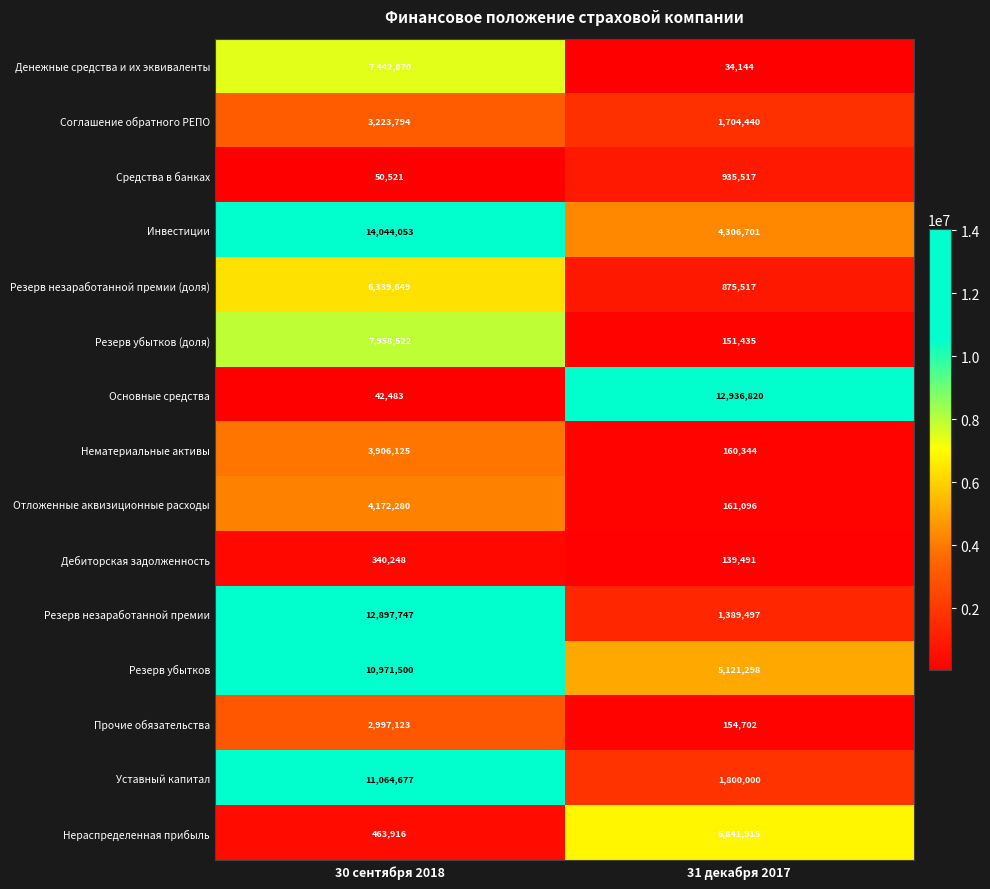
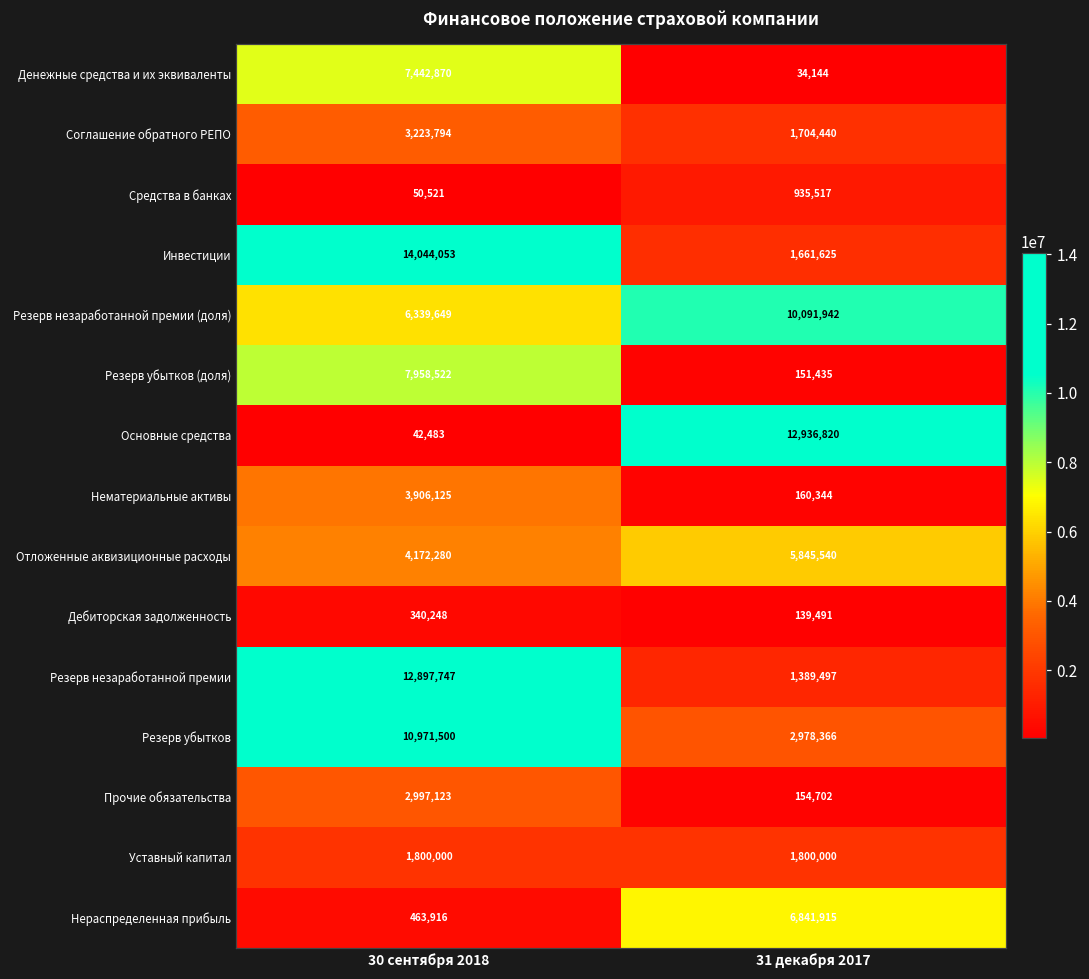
  {
    "Денежные средства и их эквиваленты": {
      "30 сентября 2018": "7,442,870",
      "31 декабря 2017": "34,144"
    },
    "Соглашение обратного РЕПО": {
      "30 сентября 2018": "3,223,794",
      "31 декабря 2017": "1,704,440"
    },
    "Средства в банках": {
      "30 сентября 2018": "50,521",
      "31 декабря 2017": "935,517"
    },
    "Инвестиции": {
      "30 сентября 2018": "14,044,053",
-     "31 декабря 2017": "4,306,701"
+     "31 декабря 2017": "1,661,625"
    },
    "Резерв незаработанной премии (доля)": {
      "30 сентября 2018": "6,339,649",
-     "31 декабря 2017": "875,517"
+     "31 декабря 2017": "10,091,942"
    },
    "Резерв убытков (доля)": {
      "30 сентября 2018": "7,958,522",
      "31 декабря 2017": "151,435"
    },
    "Основные средства": {
      "30 сентября 2018": "42,483",
      "31 декабря 2017": "12,936,820"
    },
    "Нематериальные активы": {
      "30 сентября 2018": "3,906,125",
      "31 декабря 2017": "160,344"
    },
    "Отложенные аквизиционные расходы": {
      "30 сентября 2018": "4,172,280",
-     "31 декабря 2017": "161,096"
+     "31 декабря 2017": "5,845,540"
    },
    "Дебиторская задолженность": {
      "30 сентября 2018": "340,248",
      "31 декабря 2017": "139,491"
    },
    "Резерв незаработанной премии": {
      "30 сентября 2018": "12,897,747",
      "31 декабря 2017": "1,389,497"
    },
    "Резерв убытков": {
      "30 сентября 2018": "10,971,500",
-     "31 декабря 2017": "5,121,298"
+     "31 декабря 2017": "2,978,366"
    },
    "Прочие обязательства": {
      "30 сентября 2018": "2,997,123",
      "31 декабря 2017": "154,702"
    },
    "Уставный капитал": {
-     "30 сентября 2018": "11,064,677",
+     "30 сентября 2018": "1,800,000",
      "31 декабря 2017": "1,800,000"
    },
    "Нераспределенная прибыль": {
      "30 сентября 2018": "463,916",
      "31 декабря 2017": "6,841,915"
    }
  }
